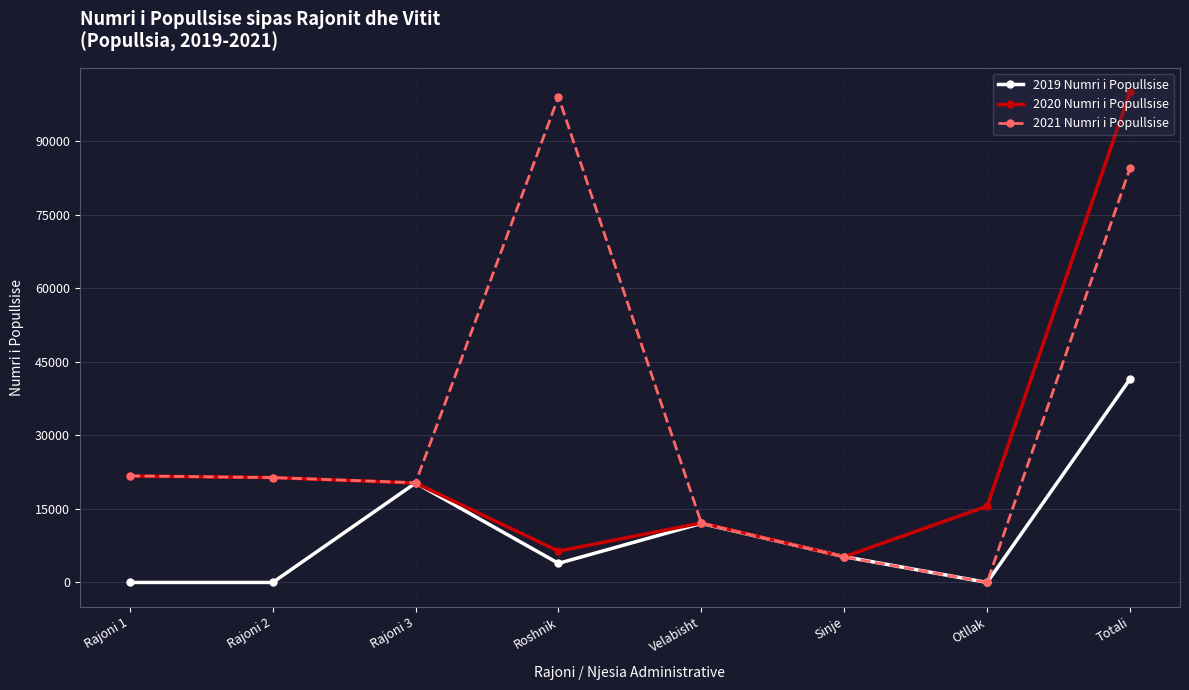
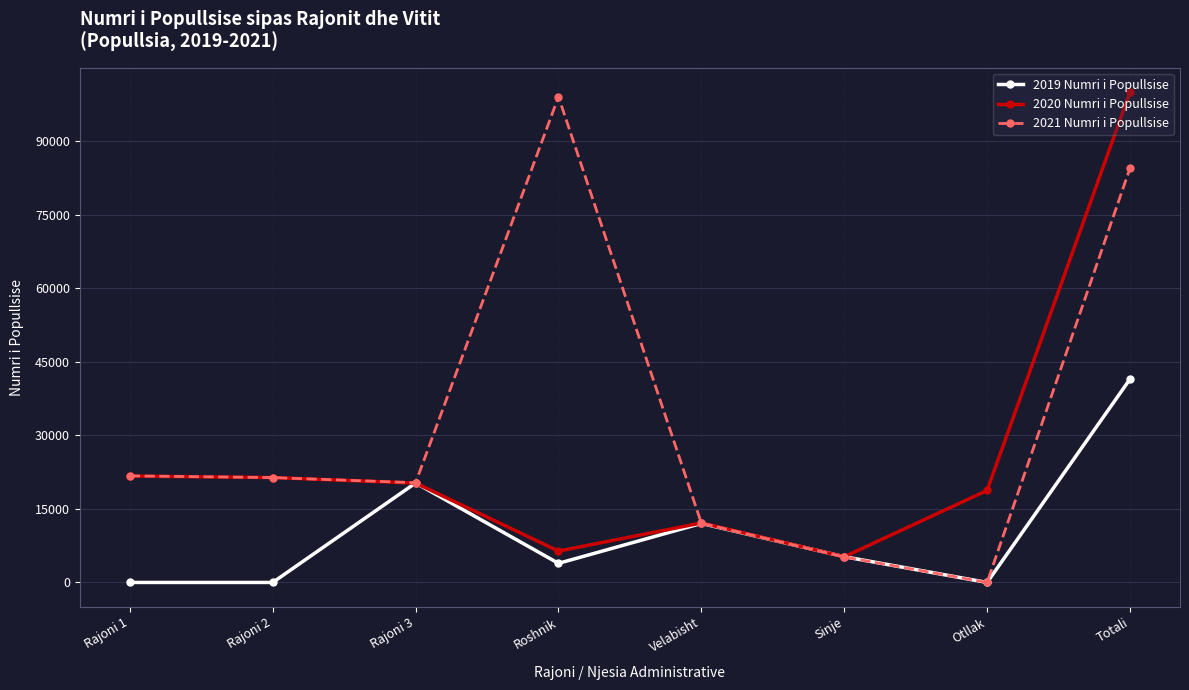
  {
    "2019 Numri i Popullsise": {
      "Rajoni 1": 0,
      "Rajoni 2": 0,
      "Roshnik": 4000,
      "Totali": 41000
    },
    "2020 Numri i Popullsise": {
      "Roshnik": 6000,
-     "Otllak": 16000
+     "Otllak": 19000
    },
    "2021 Numri i Popullsise": {
      "Roshnik": 99000,
      "Totali": 84000
    }
  }
